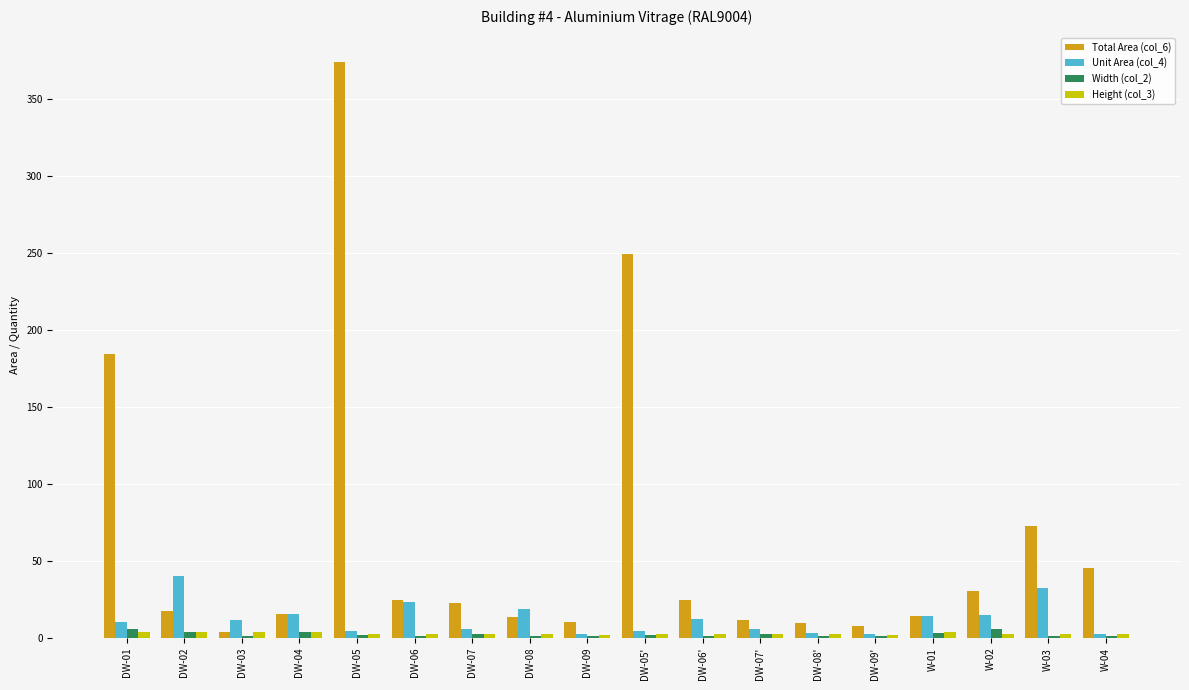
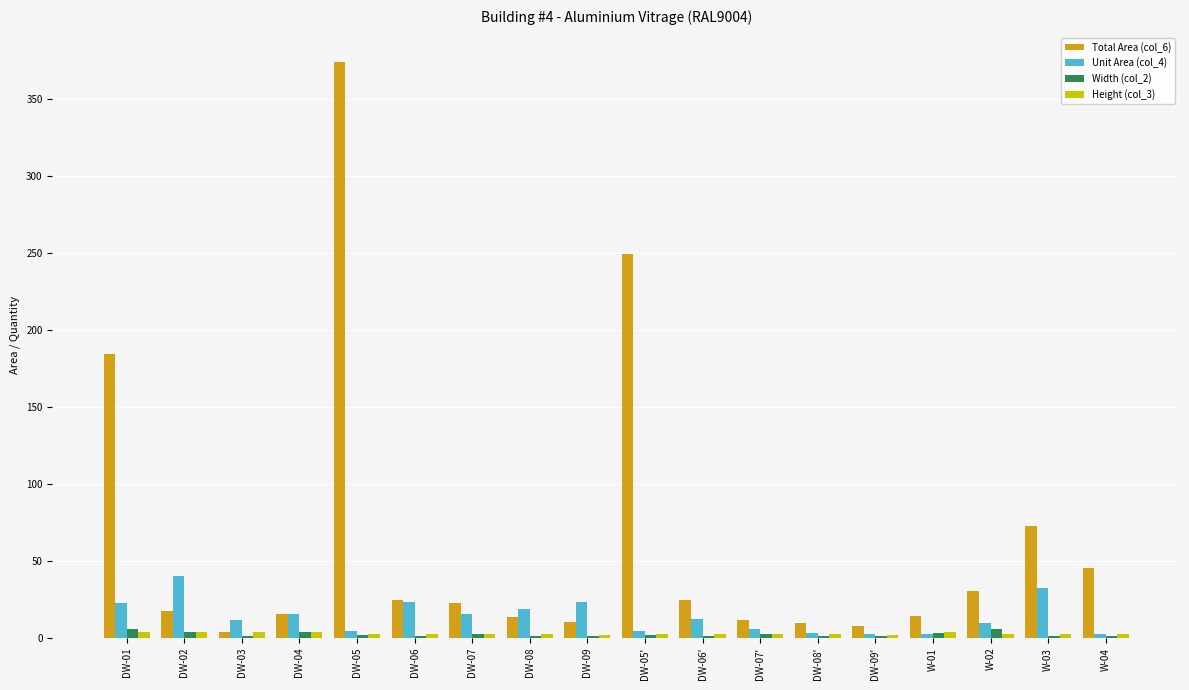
  {
    "Unit Area (col_4)": {
-     "DW-01": 10,
+     "DW-01": 23,
      "DW-02": 40,
      "DW-03": 12,
      "DW-04": 15,
      "DW-05": 5,
      "DW-06": 23,
-     "DW-07": 6,
+     "DW-07": 15,
      "DW-08": 19,
-     "DW-09": 3,
+     "DW-09": 23,
      "DW-05'": 5,
      "DW-06'": 12,
      "DW-07'": 6,
      "DW-08'": 3,
      "DW-09'": 3,
-     "W-01": 14,
-     "W-02": 15,
+     "W-01": 3,
+     "W-02": 10,
      "W-03": 33,
      "W-04": 2
    },
    "Width (col_2)": {
      "DW-01": 6,
      "DW-02": 4,
      "DW-04": 4,
      "DW-05": 2,
      "DW-07": 2,
      "DW-05'": 2,
      "DW-07'": 2,
      "W-01": 3,
      "W-02": 6
    }
  }
